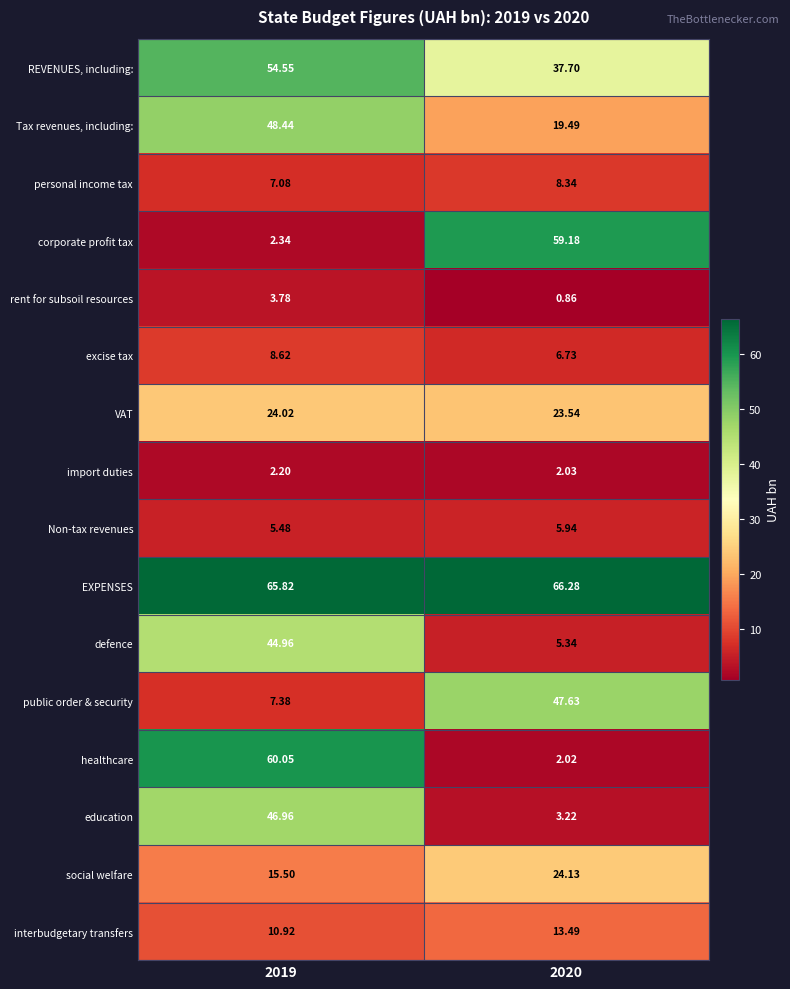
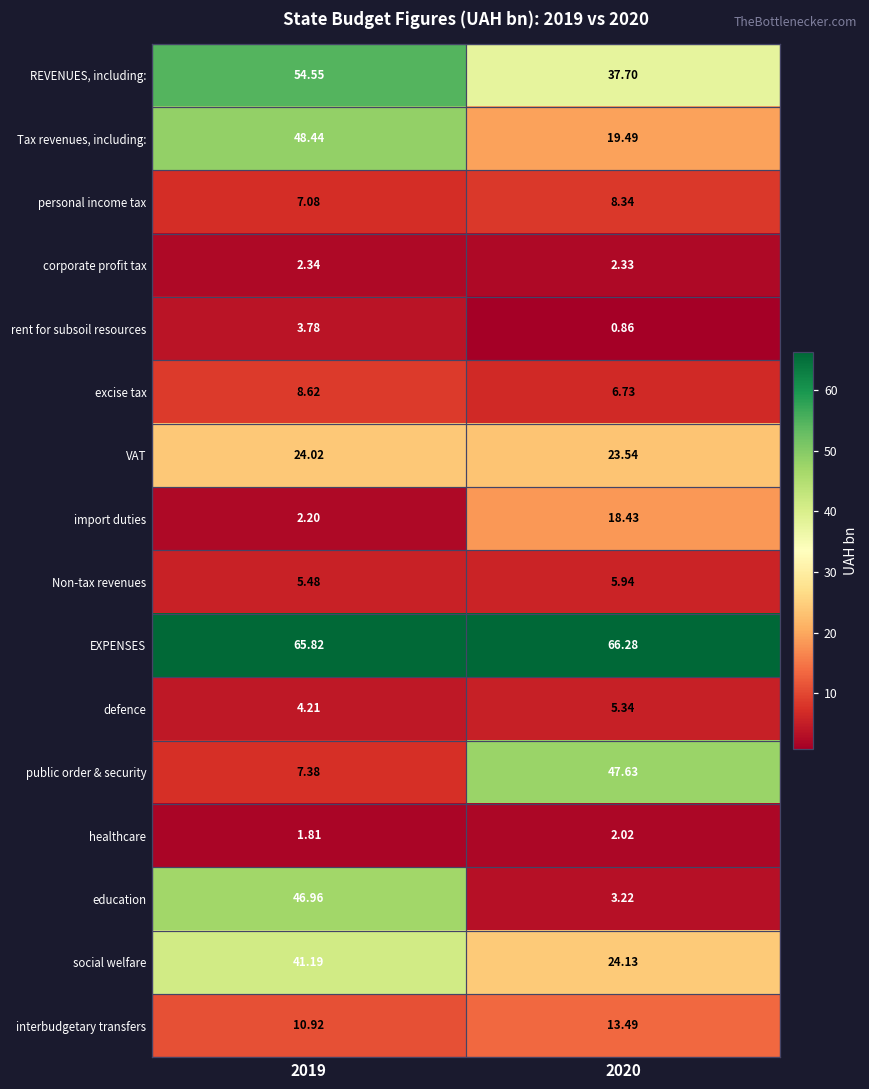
  {
    "REVENUES, including:": {
      "2019": 54.55,
      "2020": 37.70
    },
    "Tax revenues, including:": {
      "2019": 48.44,
      "2020": 19.49
    },
    "personal income tax": {
      "2019": 7.08,
      "2020": 8.34
    },
    "corporate profit tax": {
      "2019": 2.34,
-     "2020": 59.18
+     "2020": 2.33
    },
    "rent for subsoil resources": {
      "2019": 3.78,
      "2020": 0.86
    },
    "excise tax": {
      "2019": 8.62,
      "2020": 6.73
    },
    "VAT": {
      "2019": 24.02,
      "2020": 23.54
    },
    "import duties": {
      "2019": 2.20,
-     "2020": 2.03
+     "2020": 18.43
    },
    "Non-tax revenues": {
      "2019": 5.48,
      "2020": 5.94
    },
    "EXPENSES": {
      "2019": 65.82,
      "2020": 66.28
    },
    "defence": {
-     "2019": 44.96,
+     "2019": 4.21,
      "2020": 5.34
    },
    "public order & security": {
      "2019": 7.38,
      "2020": 47.63
    },
    "healthcare": {
-     "2019": 60.05,
+     "2019": 1.81,
      "2020": 2.02
    },
    "education": {
      "2019": 46.96,
      "2020": 3.22
    },
    "social welfare": {
-     "2019": 15.50,
+     "2019": 41.19,
      "2020": 24.13
    },
    "interbudgetary transfers": {
      "2019": 10.92,
      "2020": 13.49
    }
  }
